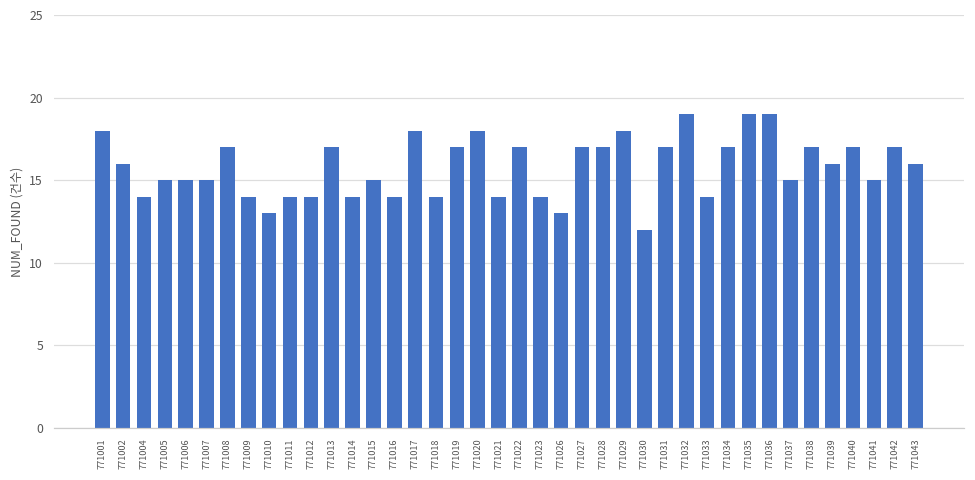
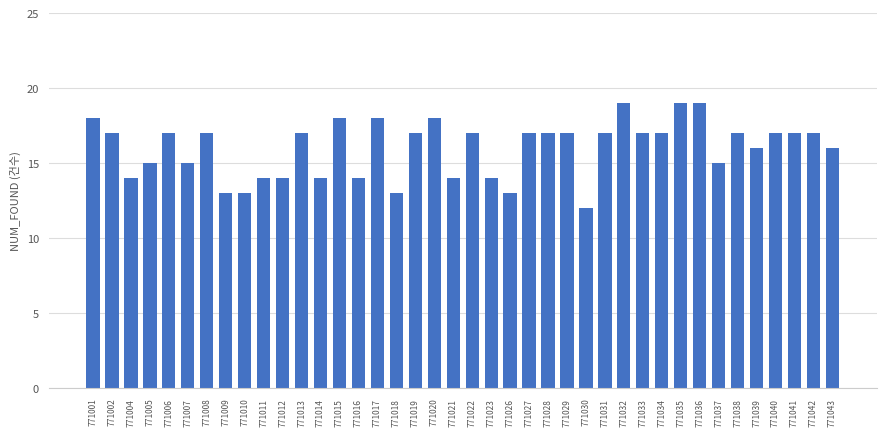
  {
    "771001": 18,
-   "771002": 16,
+   "771002": 17,
    "771004": 14,
    "771005": 15,
-   "771006": 15,
+   "771006": 17,
    "771007": 15,
    "771008": 17,
-   "771009": 14,
+   "771009": 13,
    "771010": 13,
    "771011": 14,
    "771012": 14,
    "771013": 17,
    "771014": 14,
-   "771015": 15,
+   "771015": 18,
    "771016": 14,
    "771017": 18,
-   "771018": 14,
+   "771018": 13,
    "771019": 17,
    "771020": 18,
    "771021": 14,
    "771022": 17,
    "771023": 14,
    "771026": 13,
    "771027": 17,
    "771028": 17,
-   "771029": 18,
+   "771029": 17,
    "771030": 12,
    "771031": 17,
    "771032": 19,
-   "771033": 14,
+   "771033": 17,
    "771034": 17,
    "771035": 19,
    "771036": 19,
    "771037": 15,
    "771038": 17,
    "771039": 16,
    "771040": 17,
-   "771041": 15,
+   "771041": 17,
    "771042": 17,
    "771043": 16
  }
